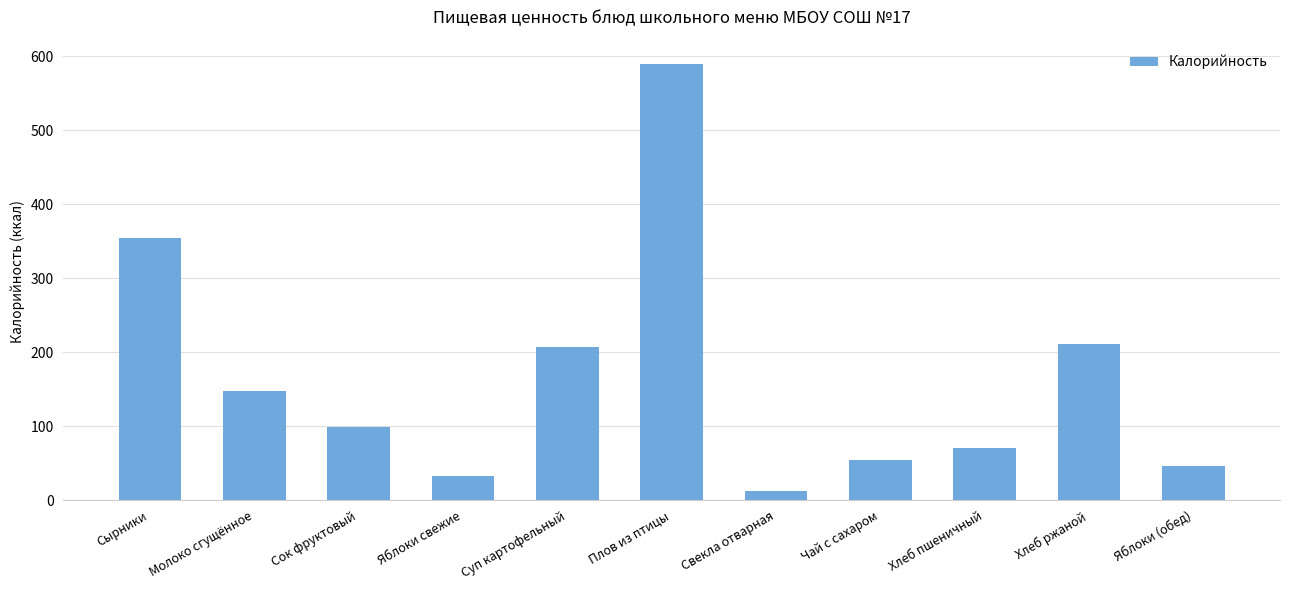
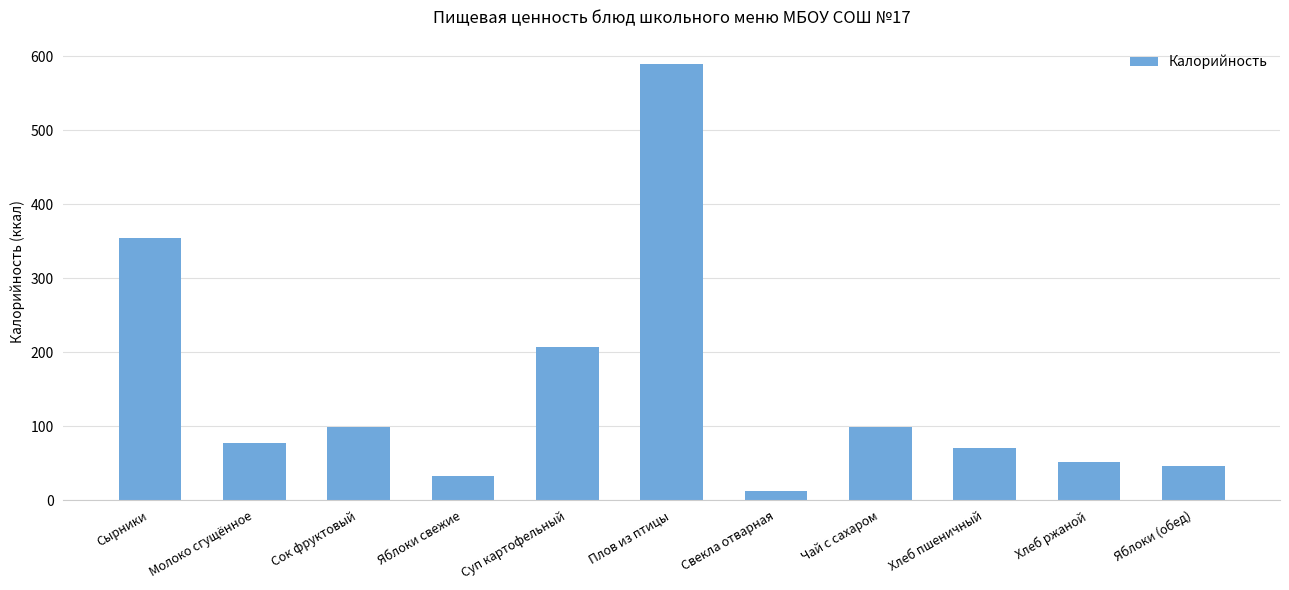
  {
    "Сырники": 350,
-   "Молоко сгущённое": 150,
+   "Молоко сгущённое": 80,
    "Сок фруктовый": 100,
    "Яблоки свежие": 30,
    "Суп картофельный": 210,
    "Плов из птицы": 590,
    "Свекла отварная": 10,
-   "Чай с сахаром": 50,
+   "Чай с сахаром": 100,
    "Хлеб пшеничный": 70,
-   "Хлеб ржаной": 210,
+   "Хлеб ржаной": 50,
    "Яблоки (обед)": 50
  }
